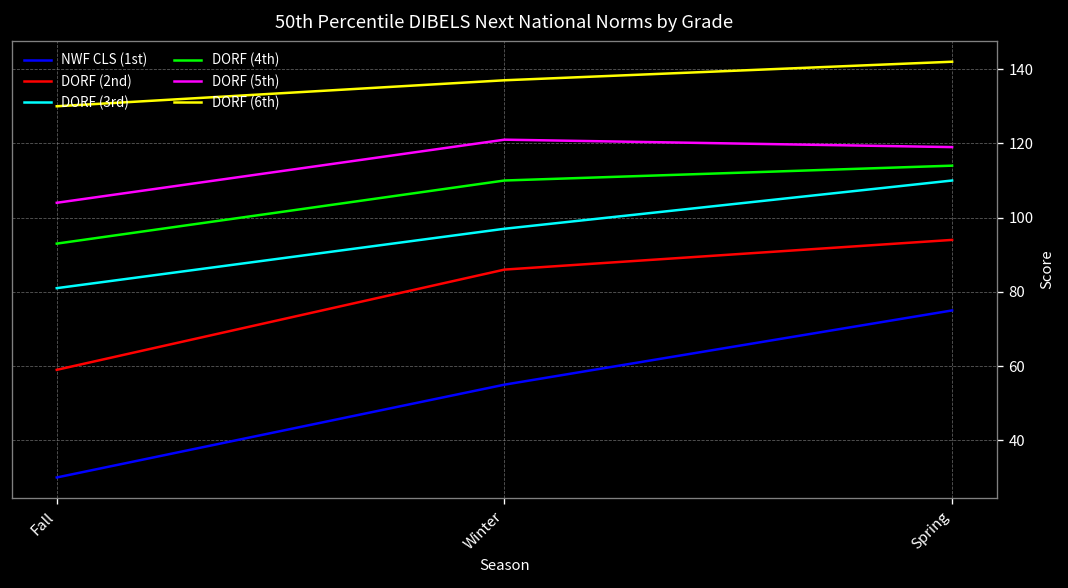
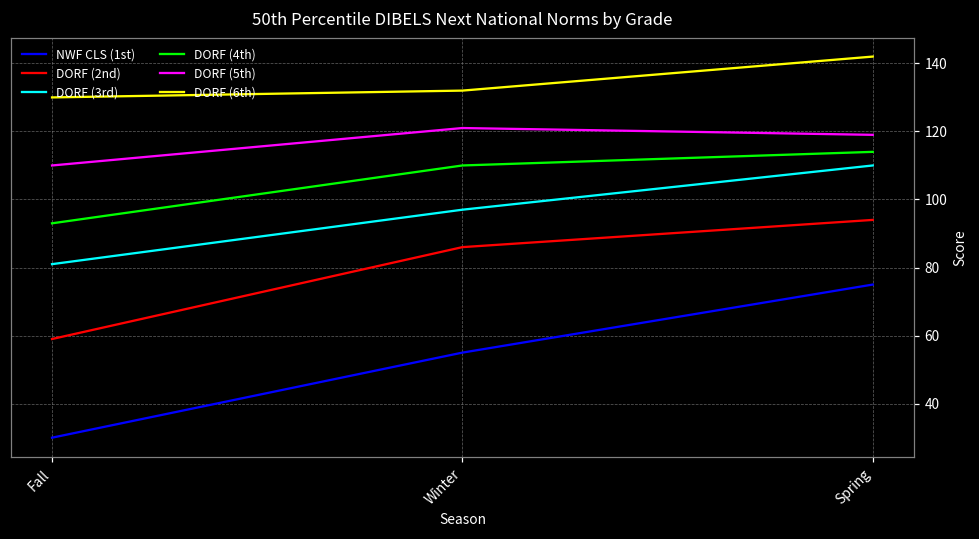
  {
    "NWF CLS (1st)": {
      "Fall": 30,
      "Winter": 55,
      "Spring": 75
    },
    "DORF (2nd)": {
      "Fall": 59,
      "Winter": 86,
      "Spring": 94
    },
    "DORF (3rd)": {
      "Fall": 81,
      "Winter": 97,
      "Spring": 110
    },
    "DORF (4th)": {
      "Fall": 93,
      "Winter": 110,
      "Spring": 114
    },
    "DORF (5th)": {
-     "Fall": 104,
+     "Fall": 110,
      "Winter": 121,
      "Spring": 119
    },
    "DORF (6th)": {
      "Fall": 130,
-     "Winter": 137,
+     "Winter": 132,
      "Spring": 142
    }
  }
